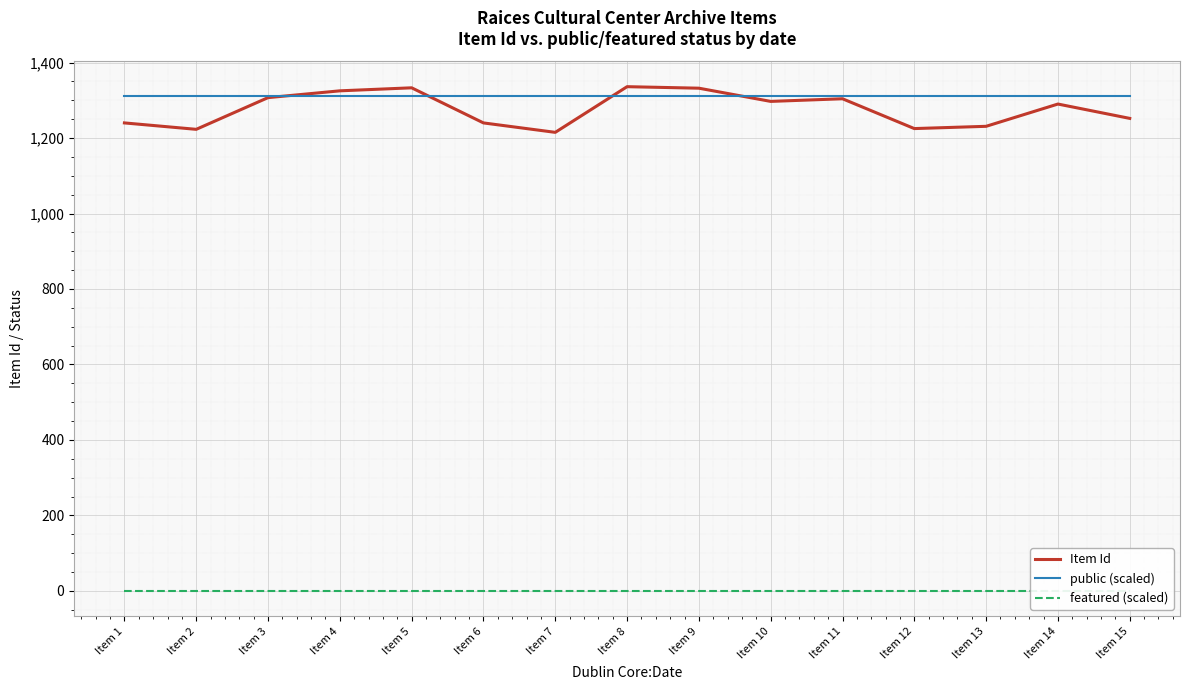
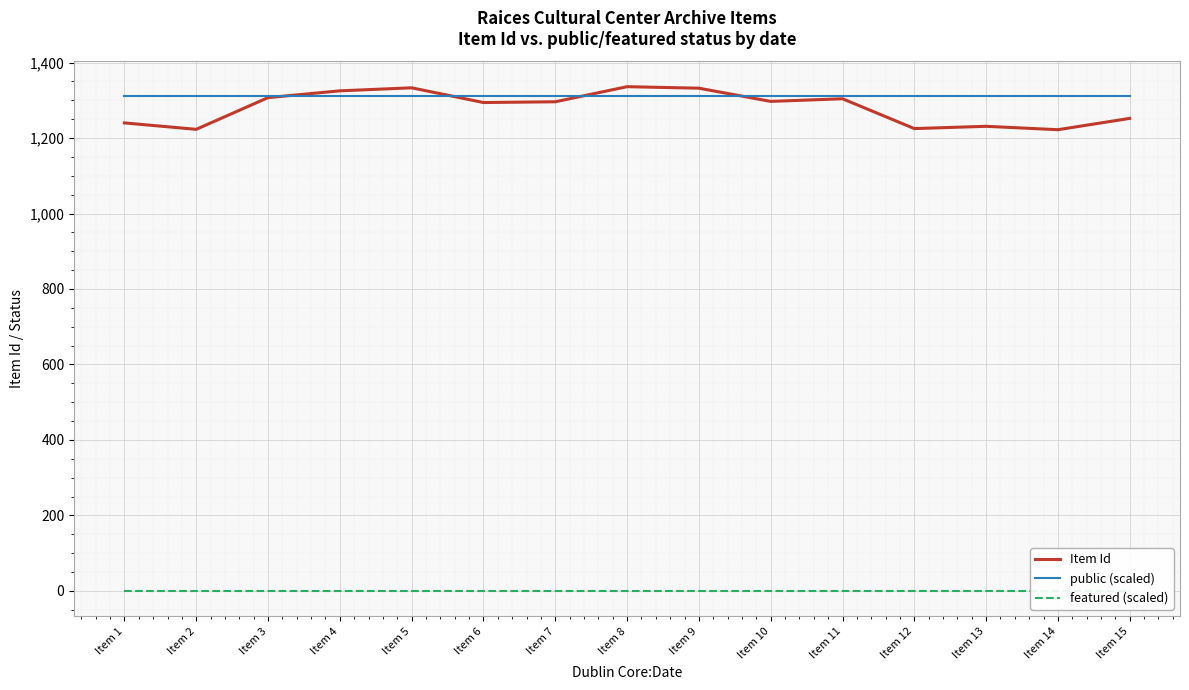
  {
    "Item Id": {
      "Item 1": "1,240",
      "Item 2": "1,220",
      "Item 4": "1,330",
      "Item 5": "1,330",
-     "Item 6": "1,240",
-     "Item 7": "1,220",
+     "Item 6": "1,290",
+     "Item 7": "1,300",
      "Item 8": "1,340",
      "Item 9": "1,330",
      "Item 10": "1,300",
      "Item 12": "1,230",
      "Item 13": "1,230",
-     "Item 14": "1,290",
+     "Item 14": "1,220",
      "Item 15": "1,250"
    },
    "public (scaled)": {
      "Item 1": "1,310",
      "Item 2": "1,310",
      "Item 4": "1,310",
      "Item 5": "1,310",
      "Item 6": "1,310",
      "Item 7": "1,310",
      "Item 8": "1,310",
      "Item 9": "1,310",
      "Item 10": "1,310",
      "Item 12": "1,310",
      "Item 13": "1,310",
      "Item 14": "1,310",
      "Item 15": "1,310"
    },
    "featured (scaled)": {
      "Item 1": "0",
      "Item 2": "0",
      "Item 3": "0",
      "Item 4": "0",
      "Item 5": "0",
      "Item 6": "0",
      "Item 7": "0",
      "Item 8": "0",
      "Item 9": "0",
      "Item 10": "0",
      "Item 11": "0",
      "Item 12": "0",
      "Item 13": "0"
    }
  }
